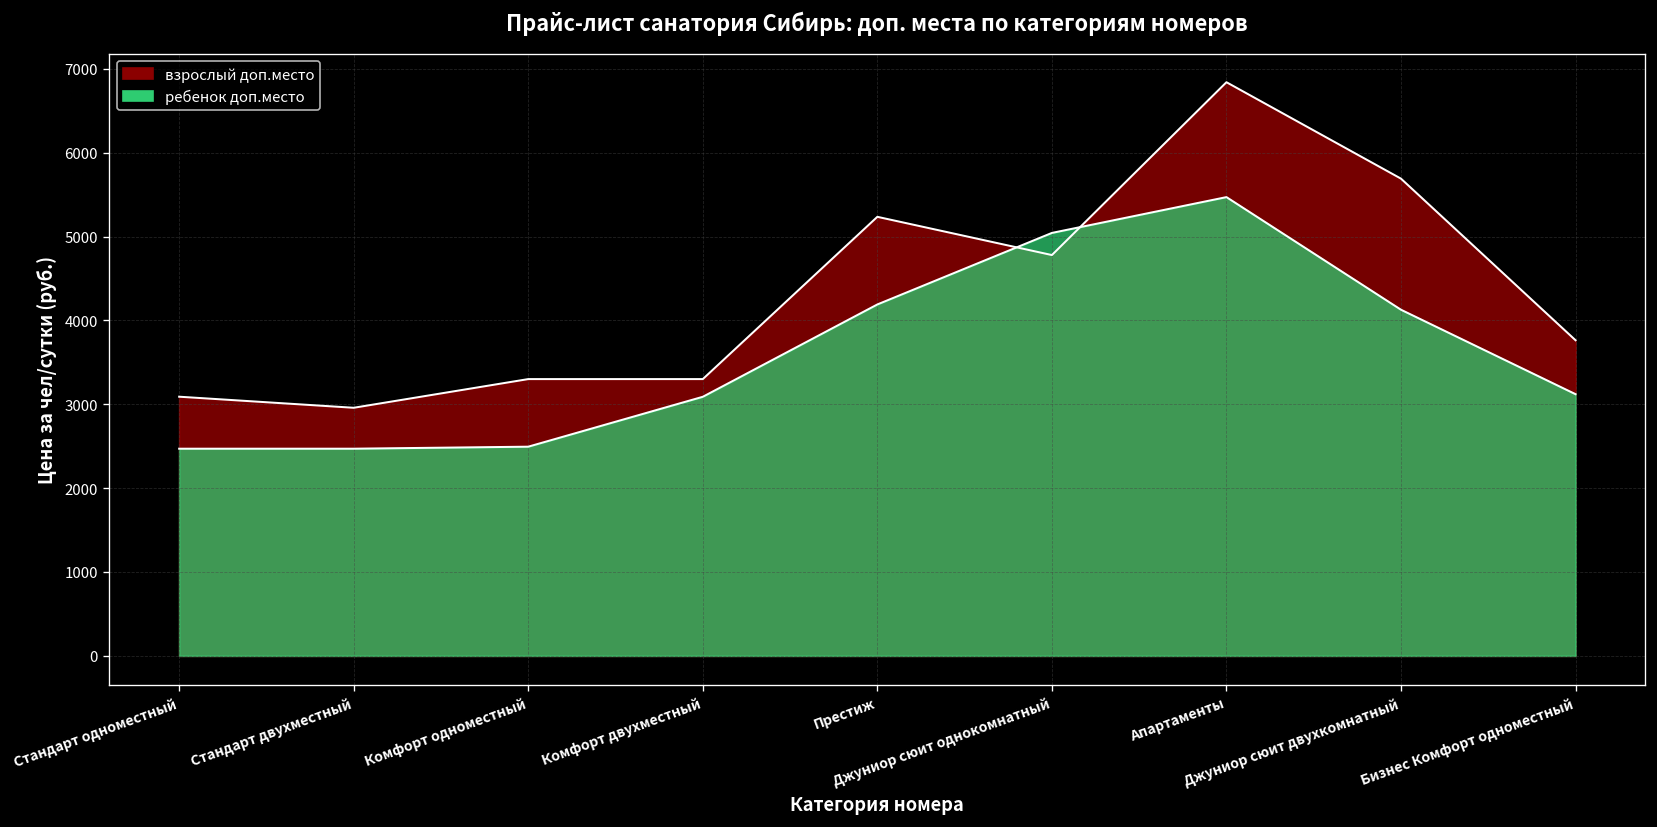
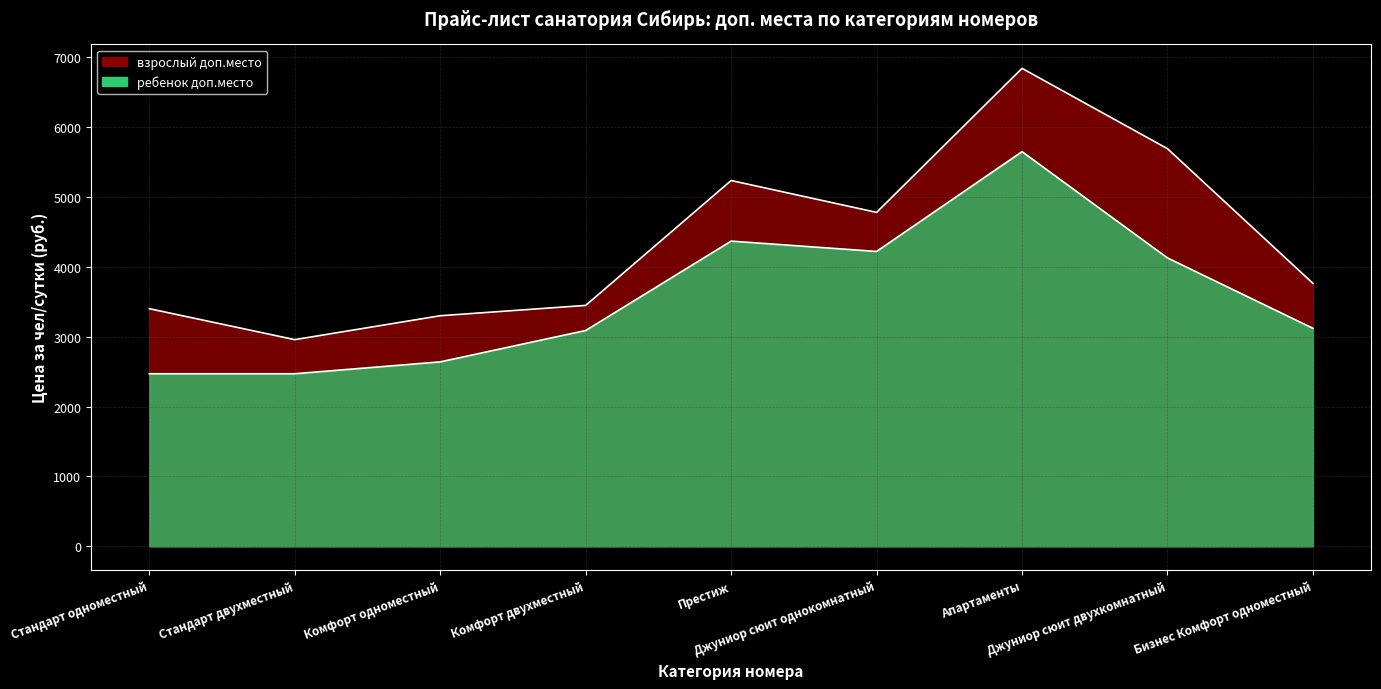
  {
    "взрослый доп.место": {
-     "Стандарт одноместный": 3100,
+     "Стандарт одноместный": 3400,
      "Стандарт двухместный": 3000,
      "Комфорт одноместный": 3300,
-     "Комфорт двухместный": 3300,
+     "Комфорт двухместный": 3400,
      "Престиж": 5200,
      "Джуниор сюит однокомнатный": 4800,
      "Апартаменты": 6800,
      "Джуниор сюит двухкомнатный": 5700,
      "Бизнес Комфорт одноместный": 3800
    },
    "ребенок доп.место": {
      "Стандарт одноместный": 2500,
      "Стандарт двухместный": 2500,
-     "Комфорт одноместный": 2500,
+     "Комфорт одноместный": 2600,
      "Комфорт двухместный": 3100,
-     "Престиж": 4200,
-     "Джуниор сюит однокомнатный": 5000,
-     "Апартаменты": 5500,
+     "Престиж": 4400,
+     "Джуниор сюит однокомнатный": 4200,
+     "Апартаменты": 5600,
      "Джуниор сюит двухкомнатный": 4100,
      "Бизнес Комфорт одноместный": 3100
    }
  }
